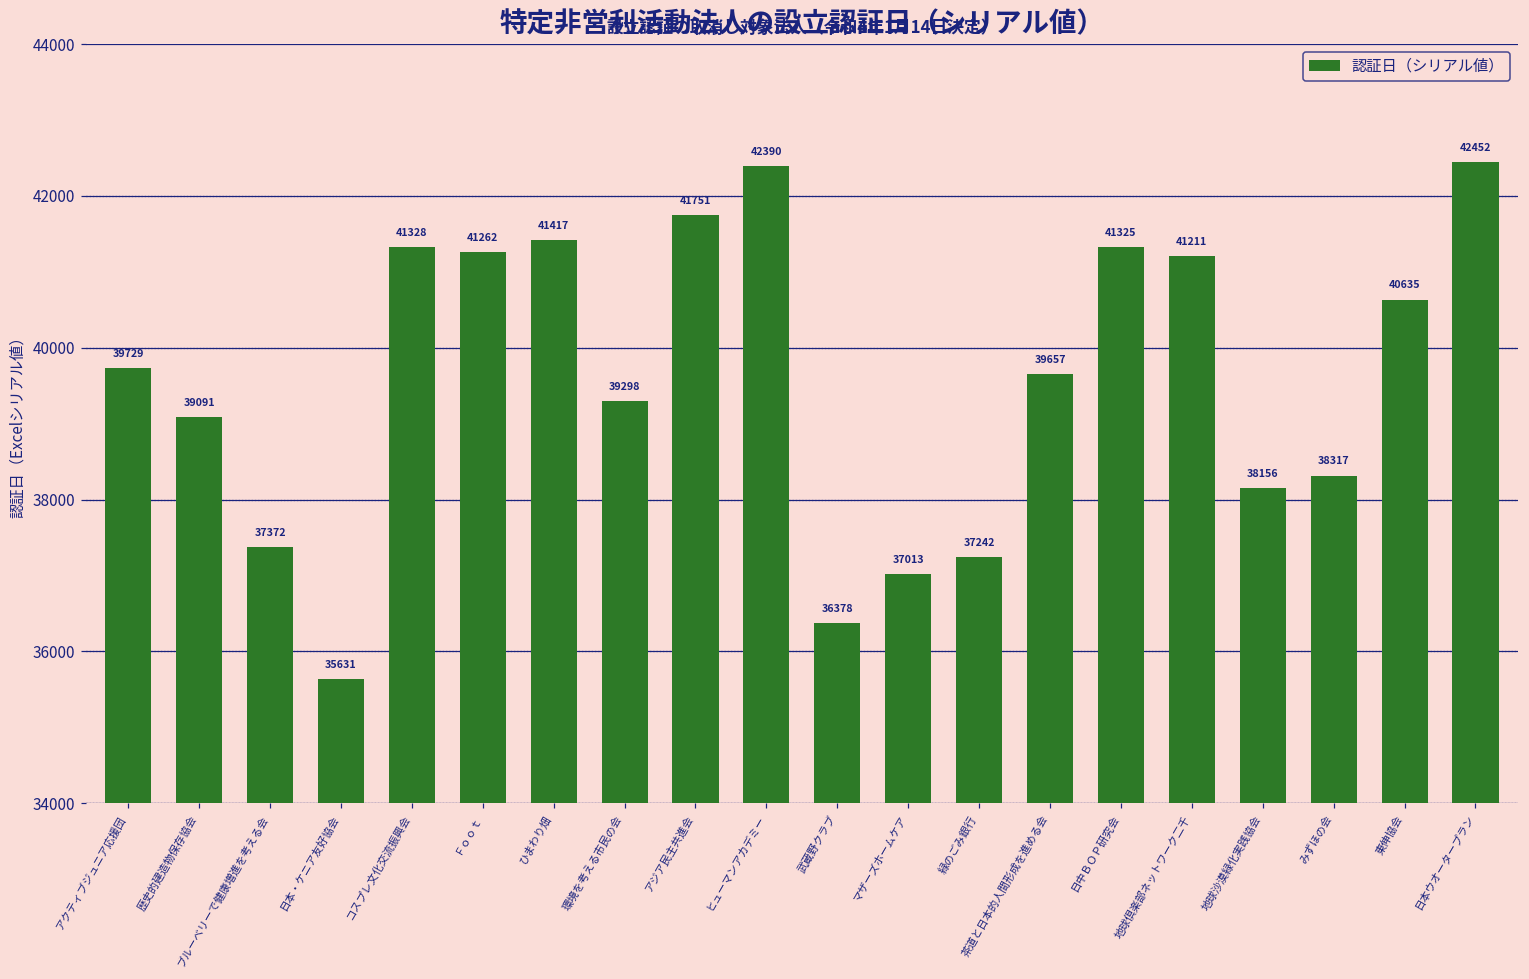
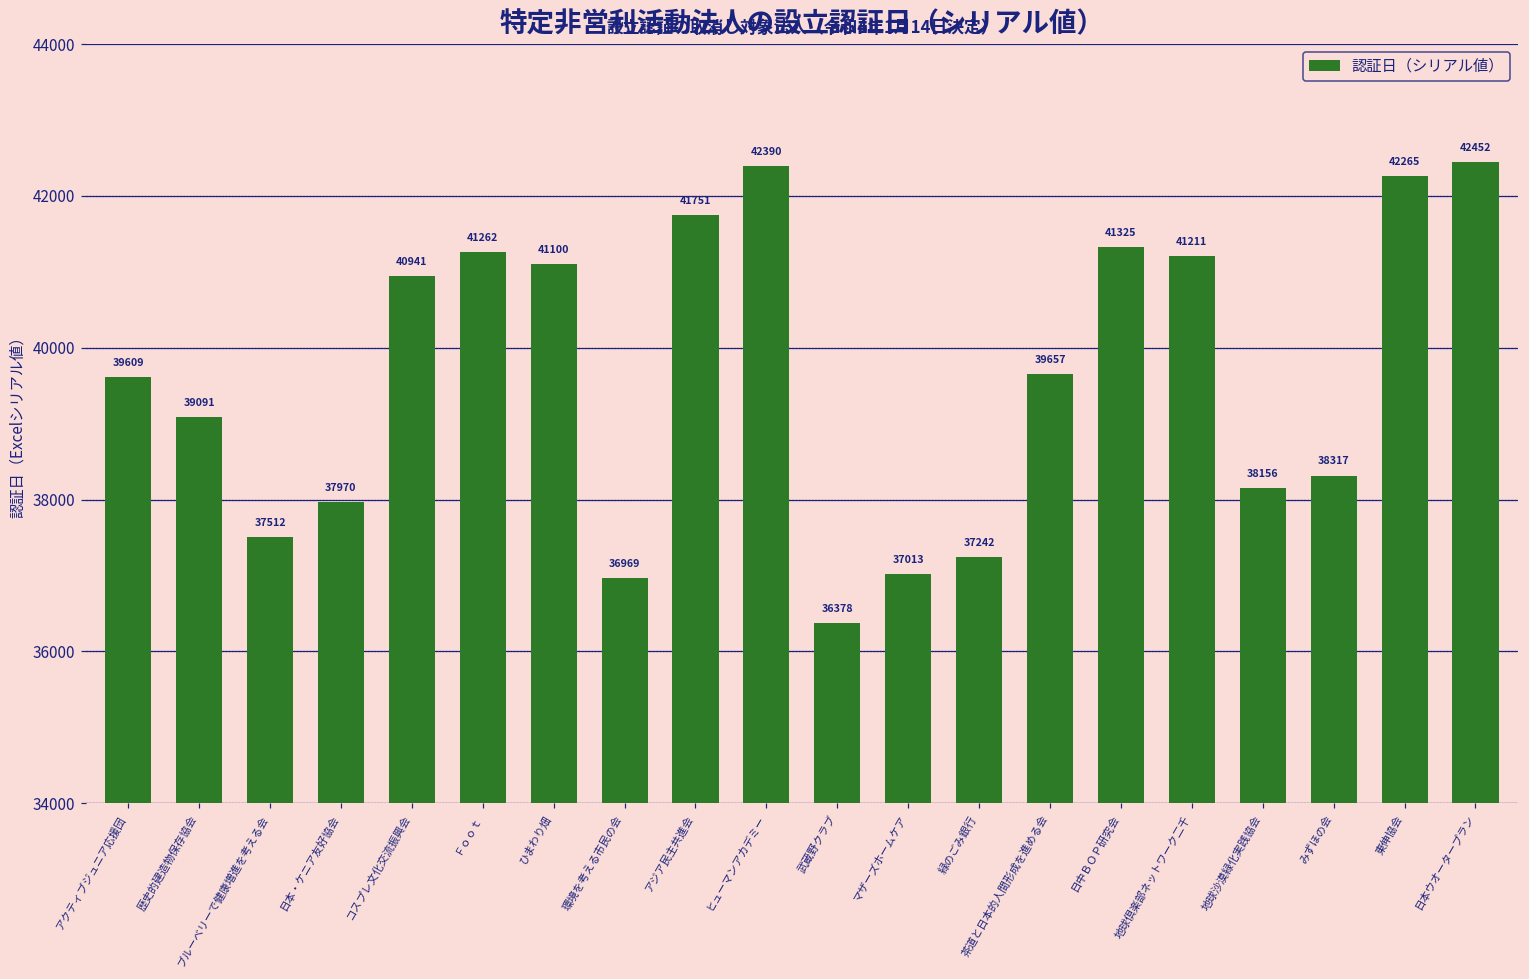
  {
-   "アクティブジュニア応援団": 39729,
+   "アクティブジュニア応援団": 39609,
    "歴史的建造物保存協会": 39091,
-   "ブルーベリーで健康増進を考える会": 37372,
-   "日本・ケニア友好協会": 35631,
-   "コスプレ文化交流振興会": 41328,
+   "ブルーベリーで健康増進を考える会": 37512,
+   "日本・ケニア友好協会": 37970,
+   "コスプレ文化交流振興会": 40941,
    "Ｆｏｏｔ": 41262,
-   "ひまわり畑": 41417,
-   "環境を考える市民の会": 39298,
+   "ひまわり畑": 41100,
+   "環境を考える市民の会": 36969,
    "アジア民主共進会": 41751,
    "ヒューマンアカデミー": 42390,
    "武蔵野クラブ": 36378,
    "マザーズホームケア": 37013,
    "緑のごみ銀行": 37242,
    "茶道と日本的人間形成を進める会": 39657,
    "日中ＢＯＰ研究会": 41325,
    "地球倶楽部ネットワーク二千": 41211,
    "地球沙漠緑化実践協会": 38156,
    "みずほの会": 38317,
-   "東伸協会": 40635,
+   "東伸協会": 42265,
    "日本ウオータープラン": 42452
  }
